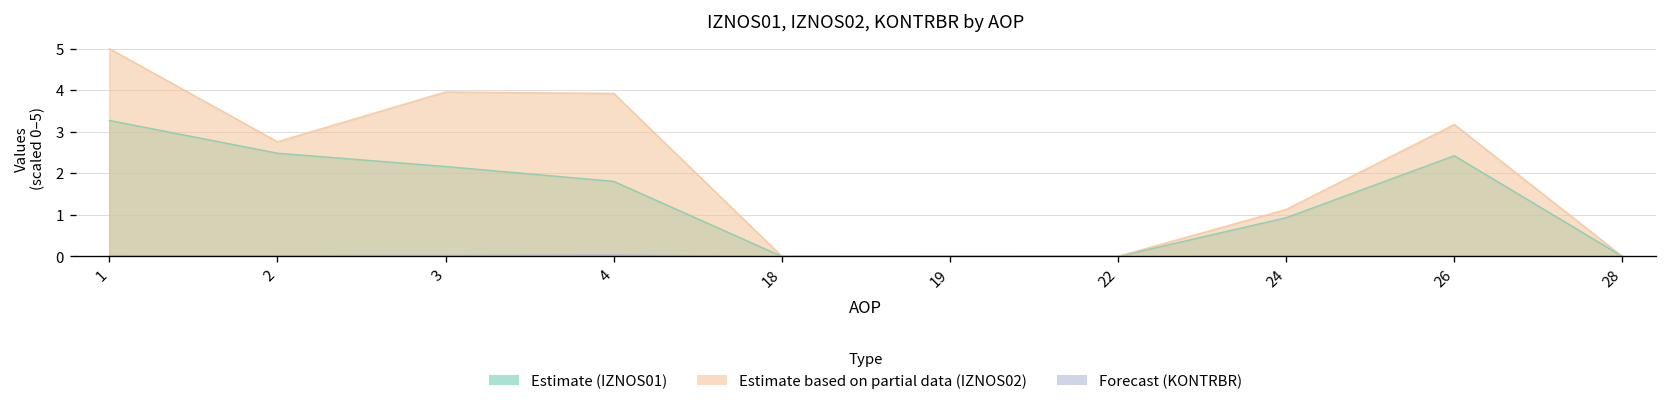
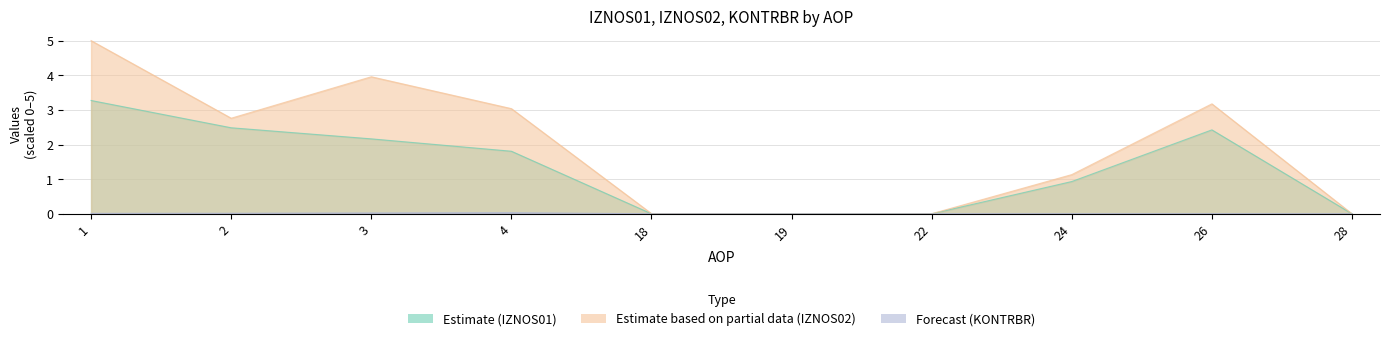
  {
    "Estimate (IZNOS01)": {
      "1": 3.3,
      "2": 2.5,
      "3": 2.2,
      "4": 1.8,
      "24": 0.9,
      "26": 2.4
    },
    "Estimate based on partial data (IZNOS02)": {
      "1": 5.0,
      "2": 2.8,
      "3": 4.0,
-     "4": 3.9,
+     "4": 3.0,
      "24": 1.1,
      "26": 3.2
    },
    "Forecast (KONTRBR)": {
      "1": 0.0,
      "2": 0.0,
      "3": 0.0,
      "4": 0.0,
      "24": 0.0,
      "26": 0.0
    }
  }
